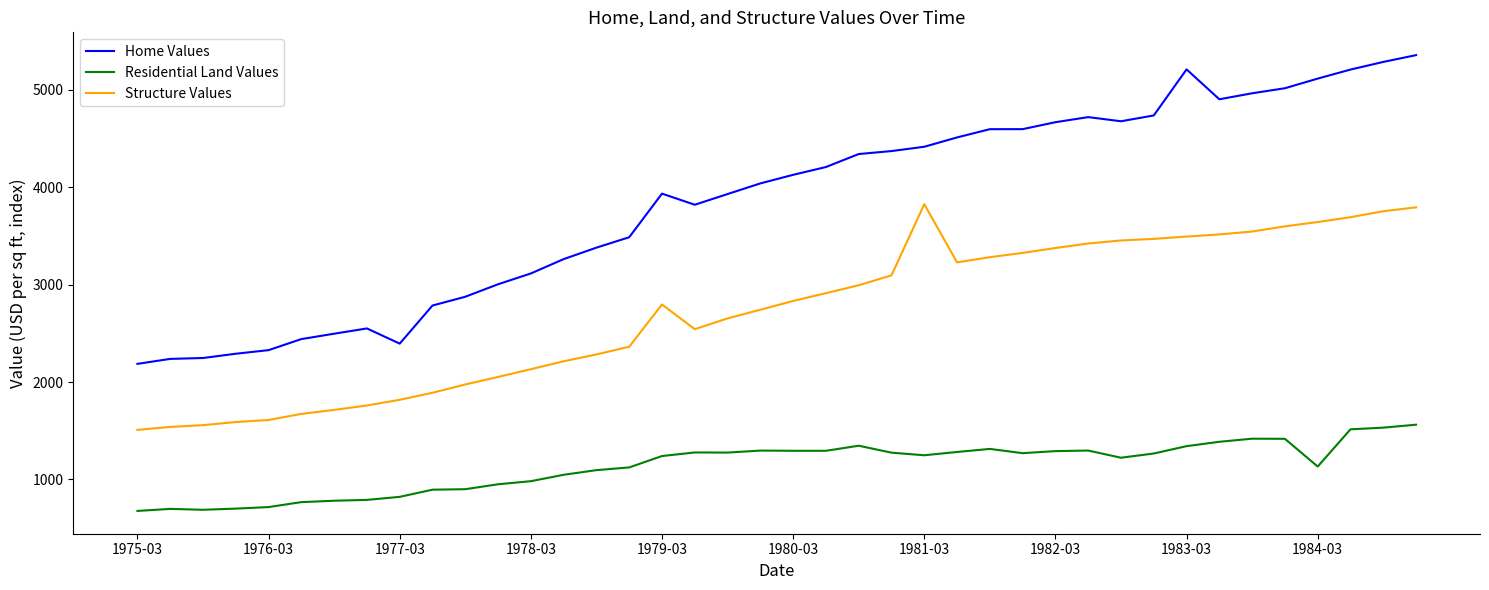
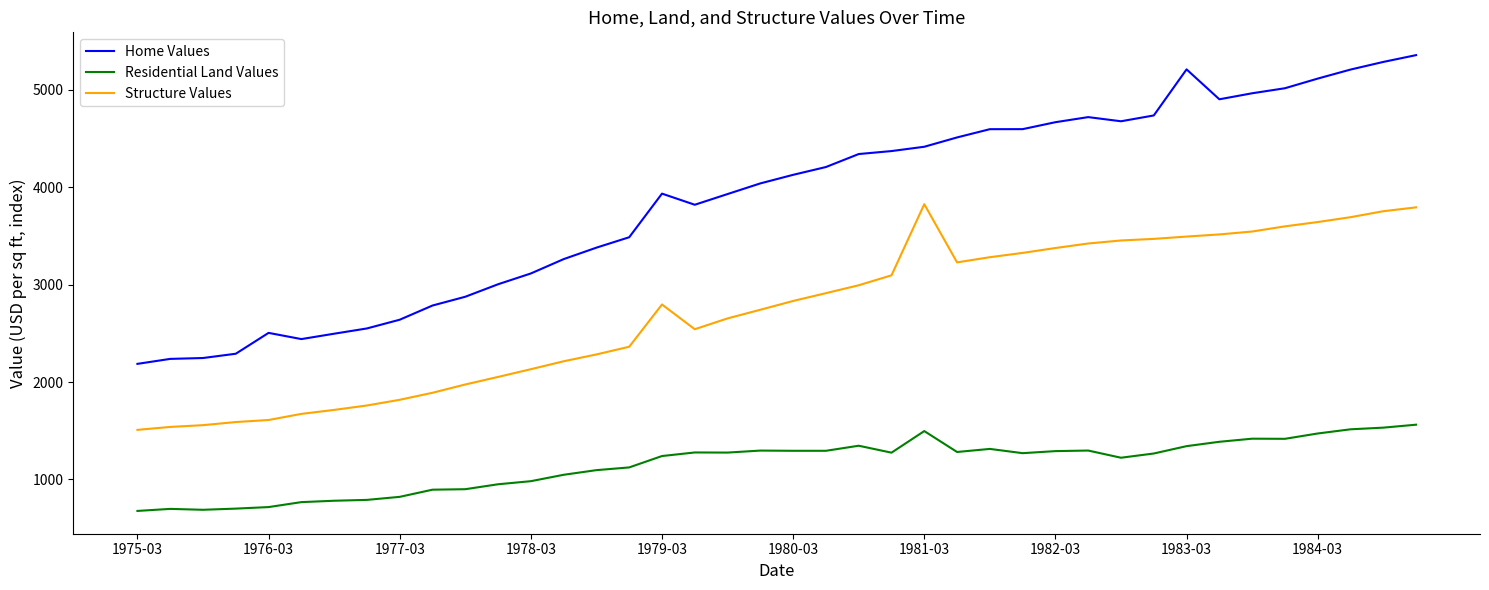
  {
    "Home Values": {
      "1975-03": 2200,
-     "1976-03": 2300,
-     "1977-03": 2400,
+     "1976-03": 2500,
+     "1977-03": 2600,
      "1978-03": 3100,
      "1979-03": 3900,
      "1980-03": 4100,
      "1981-03": 4400,
      "1982-03": 4700,
      "1983-03": 5200,
      "1984-03": 5100
    },
    "Residential Land Values": {
      "1975-03": 700,
      "1976-03": 700,
      "1977-03": 800,
      "1978-03": 1000,
      "1979-03": 1200,
      "1980-03": 1300,
-     "1981-03": 1200,
+     "1981-03": 1500,
      "1982-03": 1300,
      "1983-03": 1300,
-     "1984-03": 1100
+     "1984-03": 1500
    },
    "Structure Values": {
      "1975-03": 1500,
      "1976-03": 1600,
      "1977-03": 1800,
      "1978-03": 2100,
      "1979-03": 2800,
      "1980-03": 2800,
      "1981-03": 3800,
      "1982-03": 3400,
      "1983-03": 3500,
      "1984-03": 3600
    }
  }
